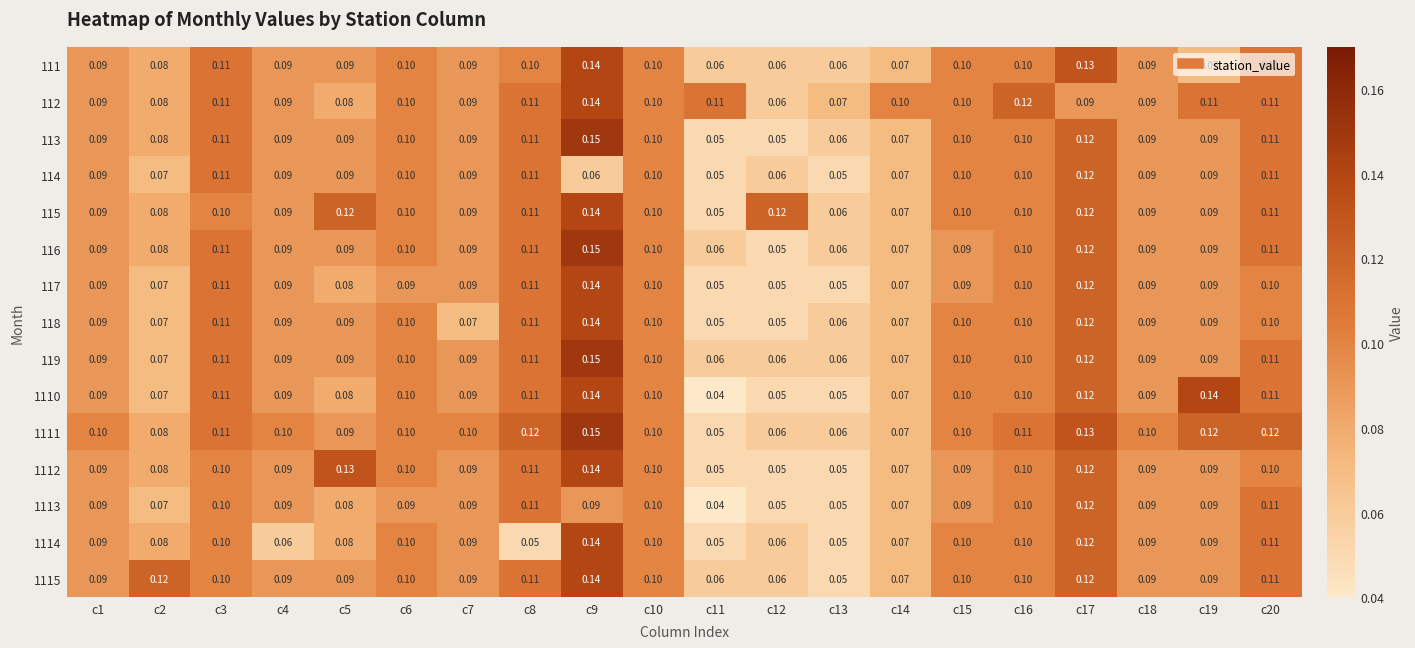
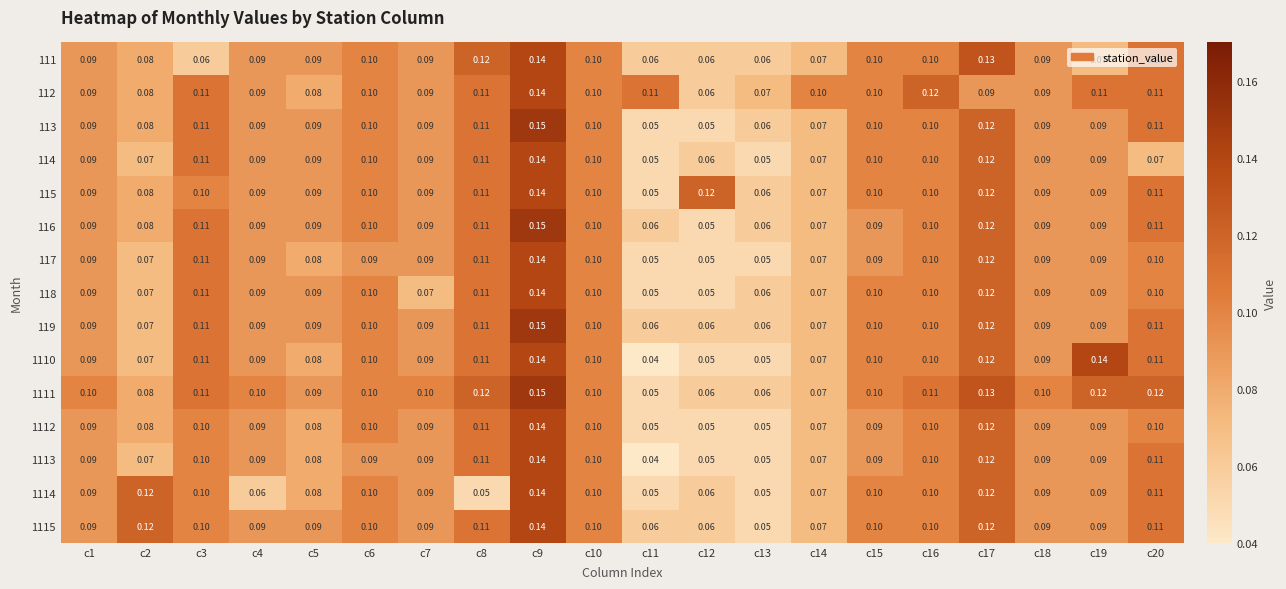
  {
    "111": {
      "c1": 0.09,
      "c2": 0.08,
-     "c3": 0.11,
+     "c3": 0.06,
      "c4": 0.09,
      "c5": 0.09,
      "c6": 0.10,
      "c7": 0.09,
-     "c8": 0.10,
+     "c8": 0.12,
      "c9": 0.14,
      "c10": 0.10,
      "c11": 0.06,
      "c12": 0.06,
      "c13": 0.06,
      "c14": 0.07,
      "c15": 0.10,
      "c16": 0.10,
      "c17": 0.13,
      "c18": 0.09
    },
    "114": {
      "c1": 0.09,
      "c2": 0.07,
      "c3": 0.11,
      "c4": 0.09,
      "c5": 0.09,
      "c6": 0.10,
      "c7": 0.09,
      "c8": 0.11,
-     "c9": 0.06,
+     "c9": 0.14,
      "c10": 0.10,
      "c11": 0.05,
      "c12": 0.06,
      "c13": 0.05,
      "c14": 0.07,
      "c15": 0.10,
      "c16": 0.10,
      "c17": 0.12,
      "c18": 0.09,
      "c19": 0.09,
-     "c20": 0.11
+     "c20": 0.07
    },
    "115": {
      "c1": 0.09,
      "c2": 0.08,
      "c3": 0.10,
      "c4": 0.09,
-     "c5": 0.12,
+     "c5": 0.09,
      "c6": 0.10,
      "c7": 0.09,
      "c8": 0.11,
      "c9": 0.14,
      "c10": 0.10,
      "c11": 0.05,
      "c12": 0.12,
      "c13": 0.06,
      "c14": 0.07,
      "c15": 0.10,
      "c16": 0.10,
      "c17": 0.12,
      "c18": 0.09,
      "c19": 0.09,
      "c20": 0.11
    },
    "1112": {
      "c1": 0.09,
      "c2": 0.08,
      "c3": 0.10,
      "c4": 0.09,
-     "c5": 0.13,
+     "c5": 0.08,
      "c6": 0.10,
      "c7": 0.09,
      "c8": 0.11,
      "c9": 0.14,
      "c10": 0.10,
      "c11": 0.05,
      "c12": 0.05,
      "c13": 0.05,
      "c14": 0.07,
      "c15": 0.09,
      "c16": 0.10,
      "c17": 0.12,
      "c18": 0.09,
      "c19": 0.09,
      "c20": 0.10
    },
    "1113": {
      "c1": 0.09,
      "c2": 0.07,
      "c3": 0.10,
      "c4": 0.09,
      "c5": 0.08,
      "c6": 0.09,
      "c7": 0.09,
      "c8": 0.11,
-     "c9": 0.09,
+     "c9": 0.14,
      "c10": 0.10,
      "c11": 0.04,
      "c12": 0.05,
      "c13": 0.05,
      "c14": 0.07,
      "c15": 0.09,
      "c16": 0.10,
      "c17": 0.12,
      "c18": 0.09,
      "c19": 0.09,
      "c20": 0.11
    },
    "1114": {
      "c1": 0.09,
-     "c2": 0.08,
+     "c2": 0.12,
      "c3": 0.10,
      "c4": 0.06,
      "c5": 0.08,
      "c6": 0.10,
      "c7": 0.09,
      "c8": 0.05,
      "c9": 0.14,
      "c10": 0.10,
      "c11": 0.05,
      "c12": 0.06,
      "c13": 0.05,
      "c14": 0.07,
      "c15": 0.10,
      "c16": 0.10,
      "c17": 0.12,
      "c18": 0.09,
      "c19": 0.09,
      "c20": 0.11
    }
  }
